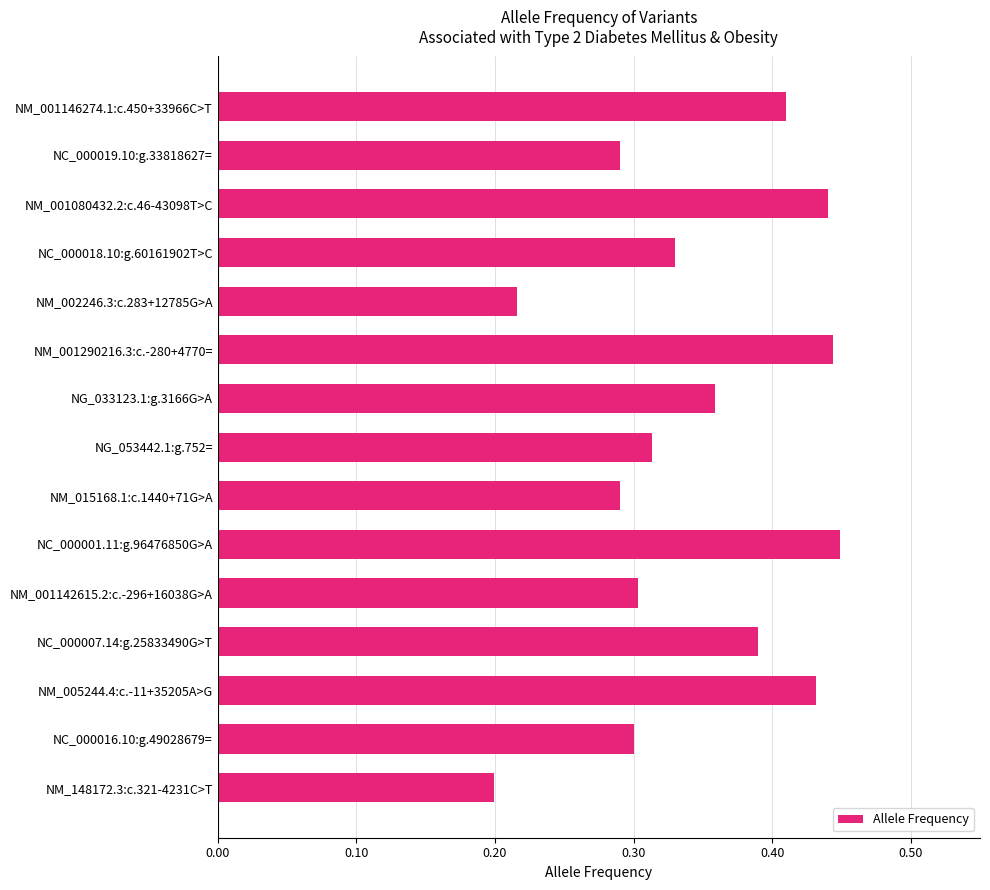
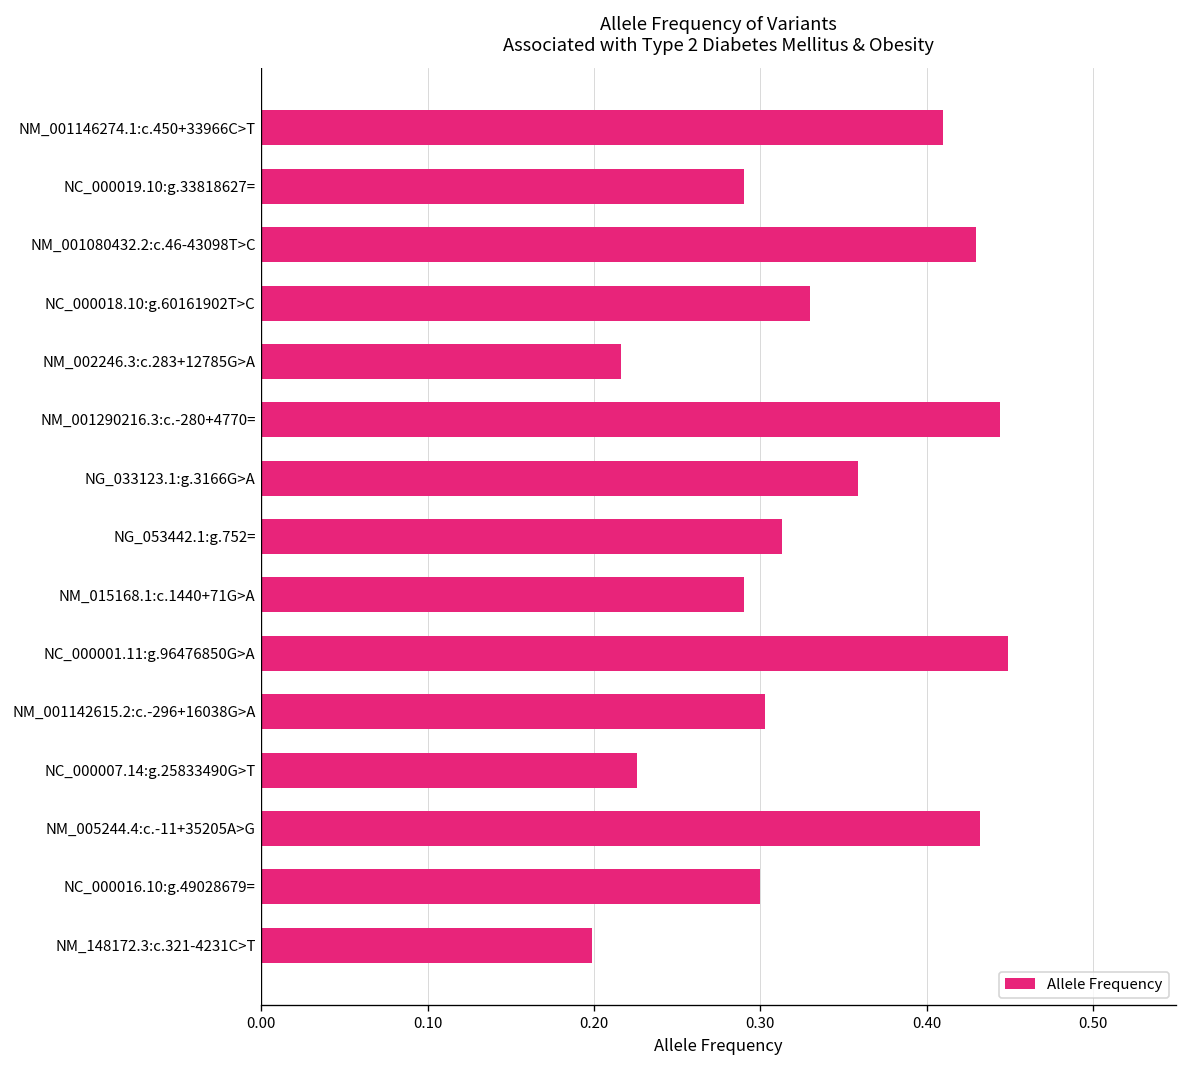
  {
    "NM_001146274.1:c.450+33966C>T": 0.410,
    "NC_000019.10:g.33818627=": 0.290,
-   "NM_001080432.2:c.46-43098T>C": 0.44,
+   "NM_001080432.2:c.46-43098T>C": 0.43,
    "NC_000018.10:g.60161902T>C": 0.330,
    "NM_002246.3:c.283+12785G>A": 0.216,
    "NM_001290216.3:c.-280+4770=": 0.444,
    "NG_033123.1:g.3166G>A": 0.359,
    "NG_053442.1:g.752=": 0.313,
    "NM_015168.1:c.1440+71G>A": 0.290,
    "NC_000001.11:g.96476850G>A": 0.449,
    "NM_001142615.2:c.-296+16038G>A": 0.303,
-   "NC_000007.14:g.25833490G>T": 0.390,
+   "NC_000007.14:g.25833490G>T": 0.226,
    "NM_005244.4:c.-11+35205A>G": 0.432,
    "NC_000016.10:g.49028679=": 0.300,
    "NM_148172.3:c.321-4231C>T": 0.199
  }
